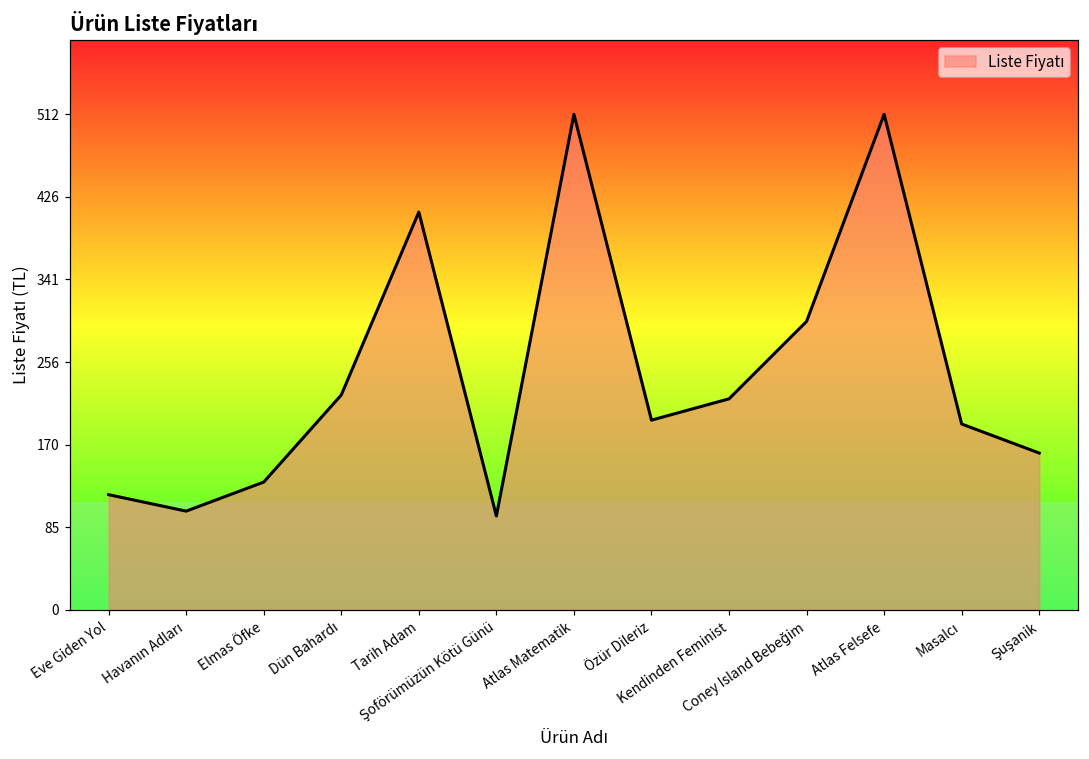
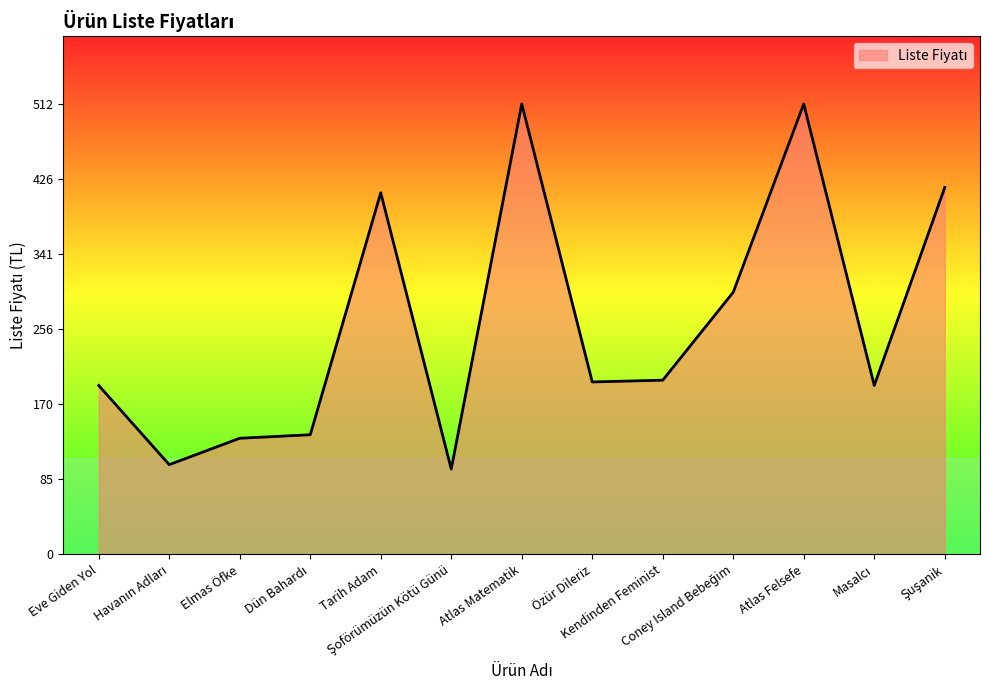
  {
-   "Eve Giden Yol": 120,
+   "Eve Giden Yol": 190,
    "Havanın Adları": 100,
    "Elmas Öfke": 130,
-   "Dün Bahardı": 220,
+   "Dün Bahardı": 140,
    "Tarih Adam": 410,
    "Şoförümüzün Kötü Günü": 100,
    "Atlas Matematik": 510,
    "Özür Dileriz": 200,
-   "Kendinden Feminist": 220,
+   "Kendinden Feminist": 200,
    "Coney Island Bebeğim": 300,
    "Atlas Felsefe": 510,
    "Masalcı": 190,
-   "Şuşanik": 160
+   "Şuşanik": 420
  }
